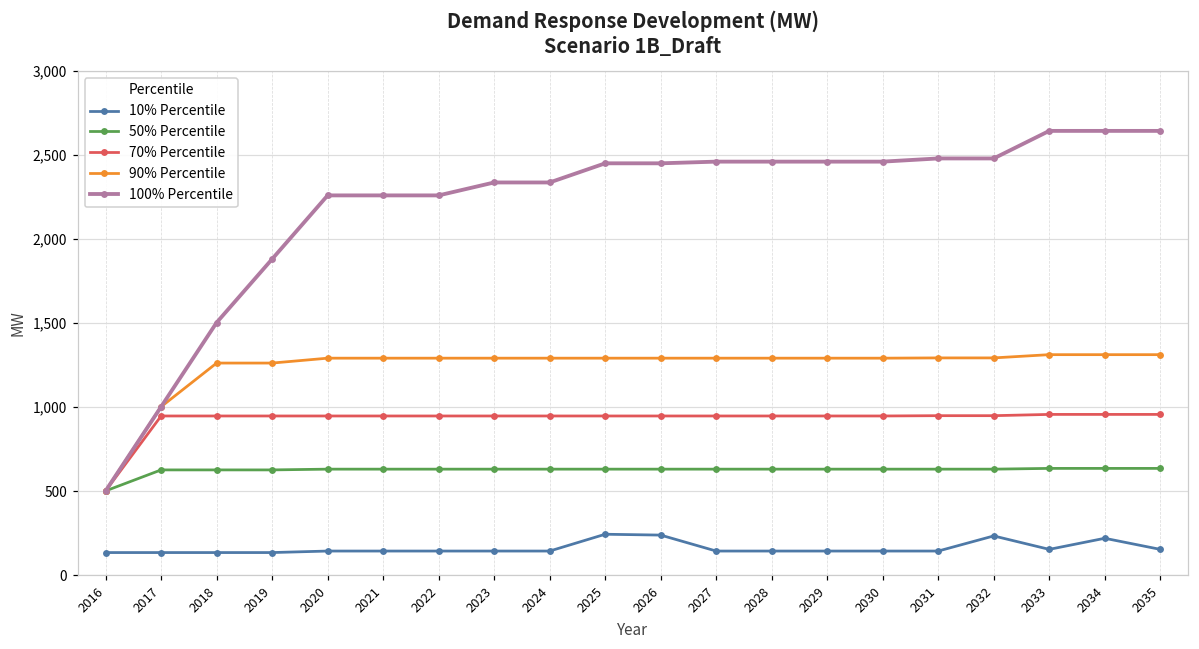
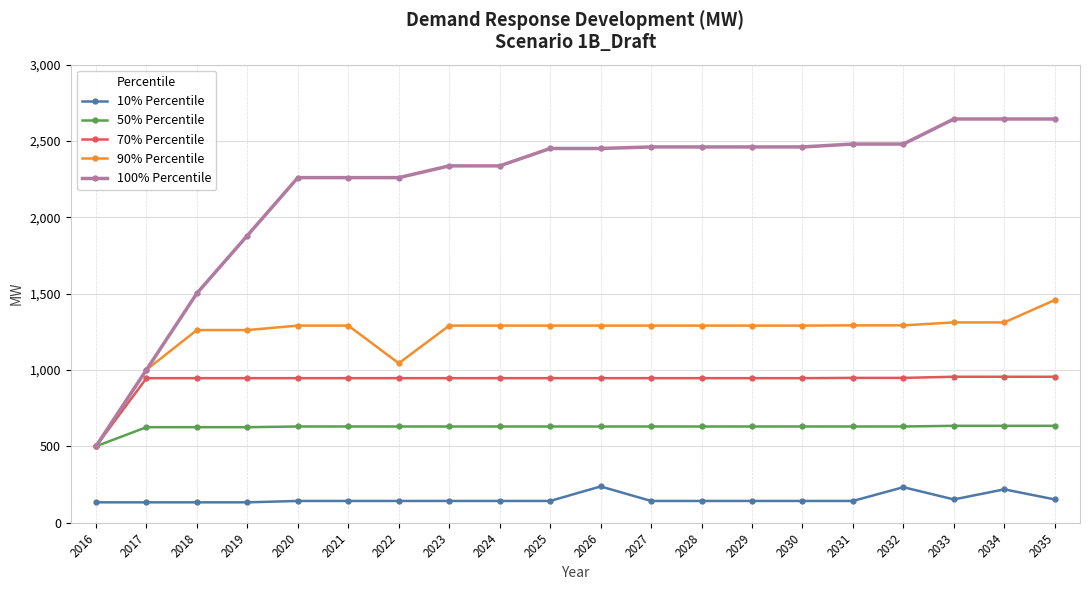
  {
    "10% Percentile": {
      "2016": "130",
      "2017": "130",
      "2018": "130",
      "2019": "130",
      "2020": "140",
      "2021": "140",
      "2022": "140",
      "2023": "140",
      "2024": "140",
-     "2025": "240",
+     "2025": "140",
      "2026": "240",
      "2027": "140",
      "2028": "140",
      "2029": "140",
      "2030": "140",
      "2031": "140",
      "2032": "230",
      "2033": "150",
      "2034": "220",
      "2035": "150"
    },
    "50% Percentile": {
      "2017": "630",
      "2018": "630",
      "2019": "630",
      "2020": "630",
      "2021": "630",
      "2022": "630",
      "2023": "630",
      "2024": "630",
      "2025": "630",
      "2026": "630",
      "2027": "630",
      "2028": "630",
      "2029": "630",
      "2030": "630",
      "2031": "630",
      "2032": "630",
      "2033": "640",
      "2034": "640",
      "2035": "640"
    },
    "70% Percentile": {
      "2017": "950",
      "2018": "950",
      "2019": "950",
      "2020": "950",
      "2021": "950",
      "2022": "950",
      "2023": "950",
      "2024": "950",
      "2025": "950",
      "2026": "950",
      "2027": "950",
      "2028": "950",
      "2029": "950",
      "2030": "950",
      "2031": "950",
      "2032": "950",
      "2033": "960",
      "2034": "960",
      "2035": "960"
    },
    "90% Percentile": {
      "2018": "1,260",
      "2019": "1,260",
      "2020": "1,290",
      "2021": "1,290",
-     "2022": "1,290",
+     "2022": "1,040",
      "2023": "1,290",
      "2024": "1,290",
      "2025": "1,290",
      "2026": "1,290",
      "2027": "1,290",
      "2028": "1,290",
      "2029": "1,290",
      "2030": "1,290",
      "2031": "1,290",
      "2032": "1,290",
      "2033": "1,310",
      "2034": "1,310",
-     "2035": "1,310"
+     "2035": "1,460"
    },
    "100% Percentile": {
      "2018": "1,500",
      "2019": "1,880",
      "2020": "2,260",
      "2021": "2,260",
      "2022": "2,260",
      "2023": "2,340",
      "2024": "2,340",
      "2025": "2,450",
      "2026": "2,450",
      "2027": "2,460",
      "2028": "2,460",
      "2029": "2,460",
      "2030": "2,460",
      "2031": "2,480",
      "2032": "2,480",
      "2033": "2,640",
      "2034": "2,640",
      "2035": "2,640"
    }
  }
